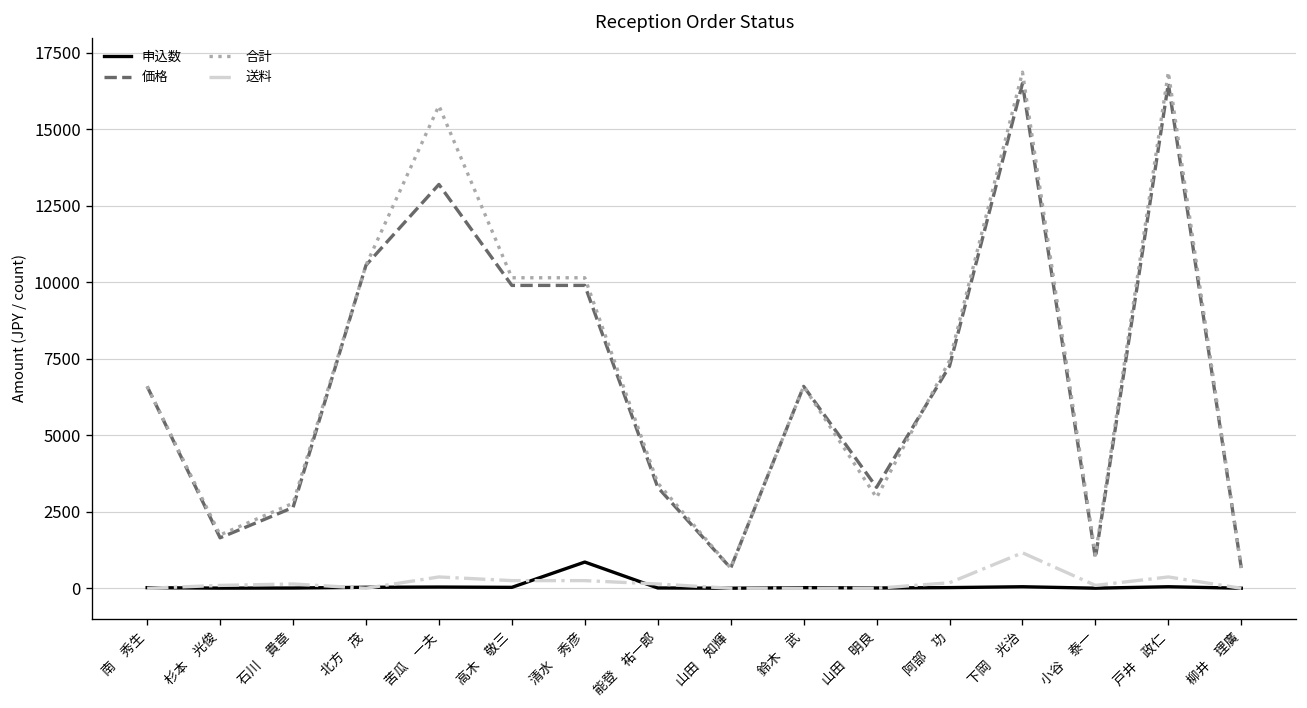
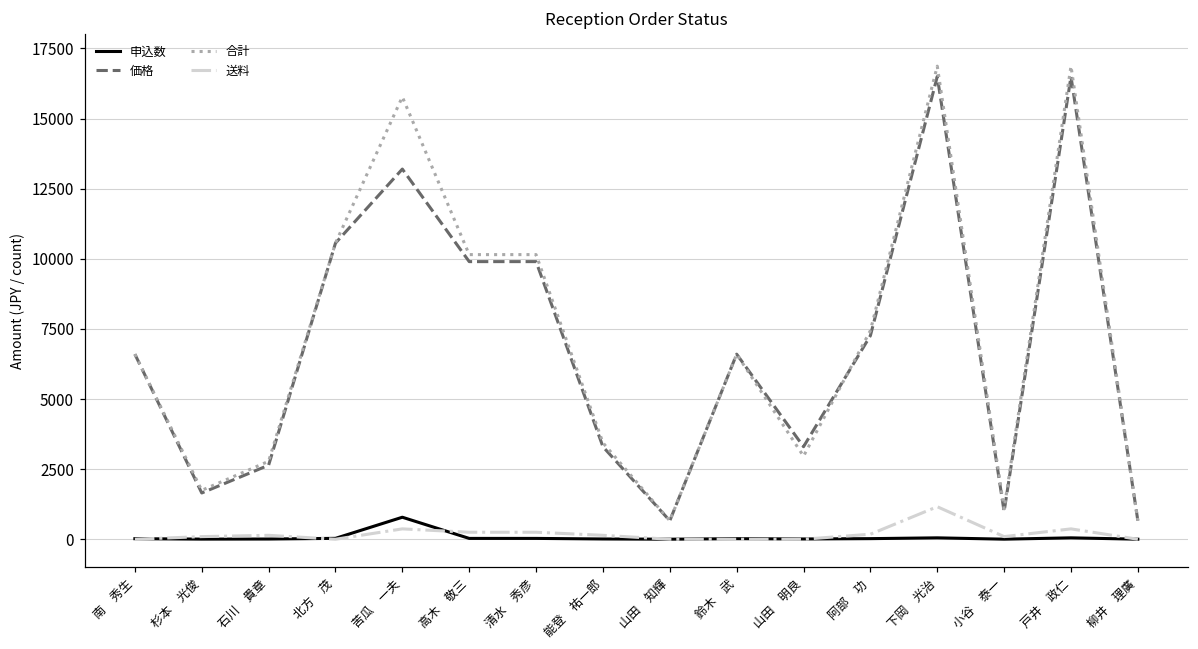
  {
    "申込数": {
      "石川 貴章": 0,
-     "苦瓜 一夫": 0,
+     "苦瓜 一夫": 800,
      "高木 敬三": 0,
-     "清水 秀彦": 900,
+     "清水 秀彦": 0,
      "能登 祐一郎": 0,
      "阿部 功": 0,
      "下岡 光治": 100,
      "戸井 政仁": 100
    },
    "価格": {
      "石川 貴章": 2600,
      "苦瓜 一夫": 13200,
      "高木 敬三": 9900,
      "清水 秀彦": 9900,
      "能登 祐一郎": 3300,
      "山田 明良": 3300,
      "阿部 功": 7300,
      "下岡 光治": 16500,
      "戸井 政仁": 16500
    },
    "合計": {
      "石川 貴章": 2800,
      "苦瓜 一夫": 15800,
      "高木 敬三": 10200,
      "清水 秀彦": 10200,
      "能登 祐一郎": 3400,
      "山田 明良": 3000,
      "阿部 功": 7400,
      "下岡 光治": 16900,
      "戸井 政仁": 16900
    },
    "送料": {
      "石川 貴章": 100,
      "苦瓜 一夫": 400,
      "高木 敬三": 300,
      "清水 秀彦": 300,
      "能登 祐一郎": 100,
      "阿部 功": 200,
      "下岡 光治": 1200,
      "戸井 政仁": 400
    }
  }
